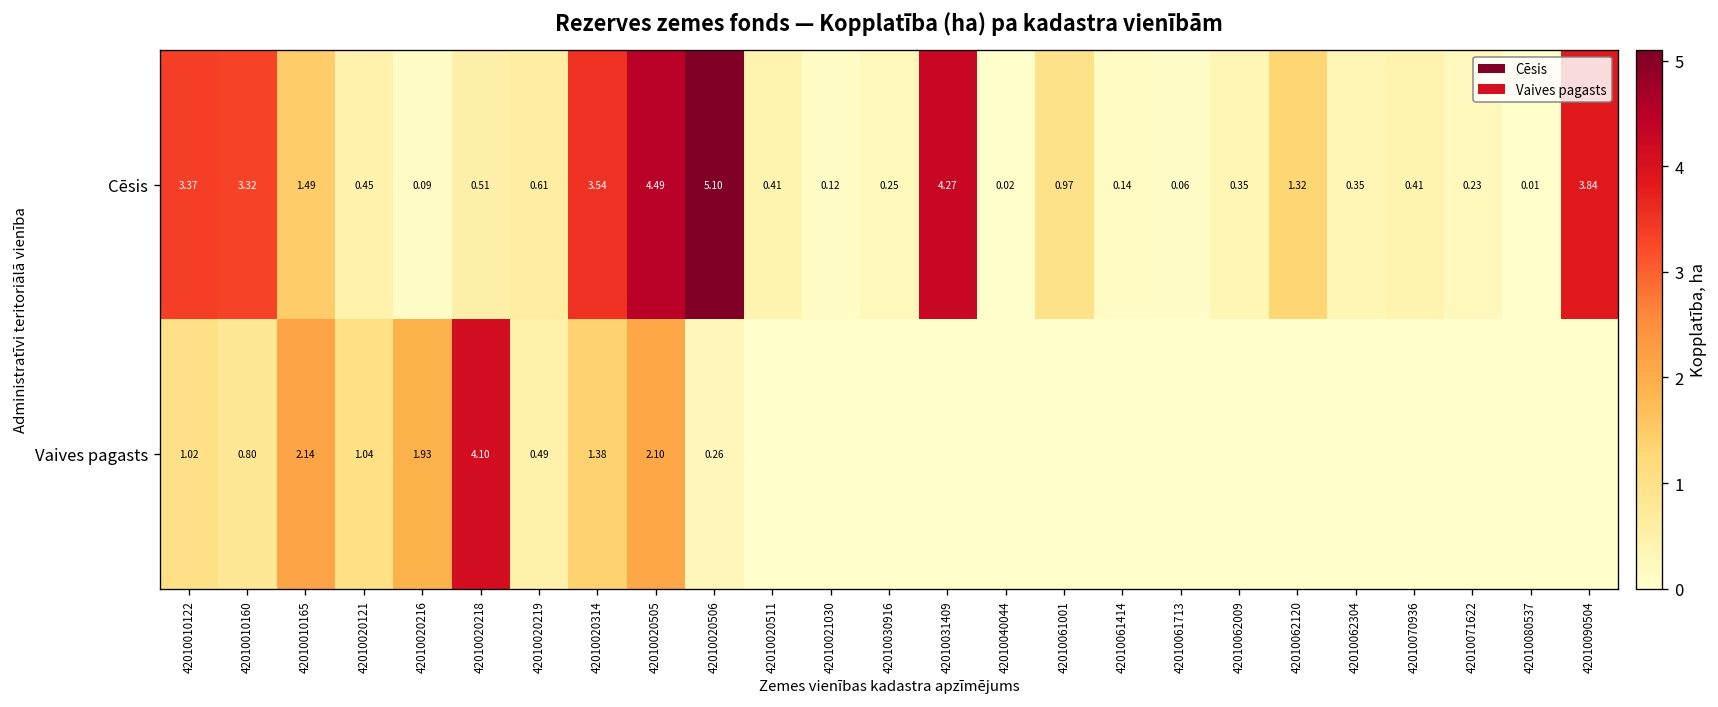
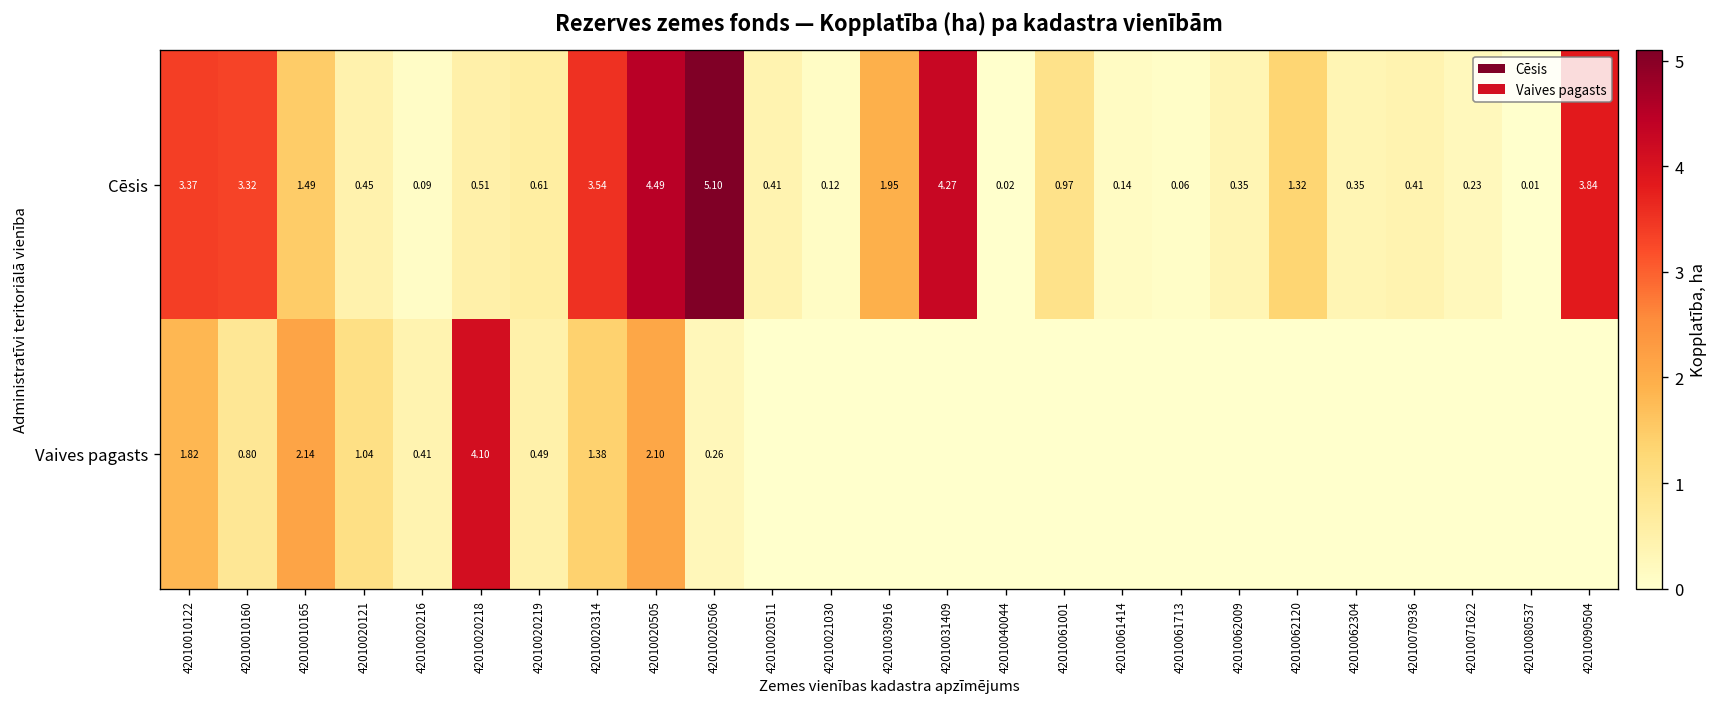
  {
    "Cēsis": {
      "42010010122": 3.37,
      "42010010160": 3.32,
      "42010010165": 1.49,
      "42010020121": 0.45,
      "42010020216": 0.09,
      "42010020218": 0.51,
      "42010020219": 0.61,
      "42010020314": 3.54,
      "42010020505": 4.49,
      "42010020506": 5.10,
      "42010020511": 0.41,
      "42010021030": 0.12,
-     "42010030916": 0.25,
+     "42010030916": 1.95,
      "42010031409": 4.27,
      "42010040044": 0.02,
      "42010061001": 0.97,
      "42010061414": 0.14,
      "42010061713": 0.06,
      "42010062009": 0.35,
      "42010062120": 1.32,
      "42010062304": 0.35,
      "42010070936": 0.41,
      "42010071622": 0.23,
      "42010080537": 0.01,
      "42010090504": 3.84
    },
    "Vaives pagasts": {
-     "42010010122": 1.02,
+     "42010010122": 1.82,
      "42010010160": 0.80,
      "42010010165": 2.14,
      "42010020121": 1.04,
-     "42010020216": 1.93,
+     "42010020216": 0.41,
      "42010020218": 4.10,
      "42010020219": 0.49,
      "42010020314": 1.38,
      "42010020505": 2.10,
      "42010020506": 0.26
    }
  }
